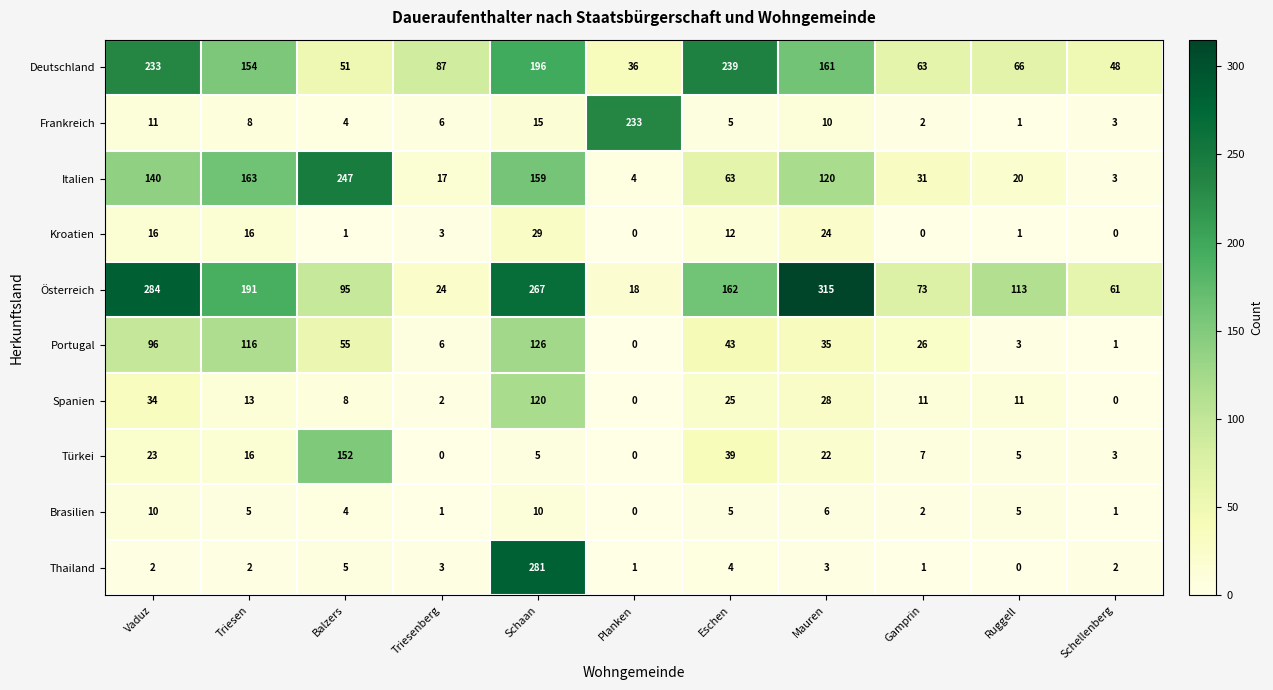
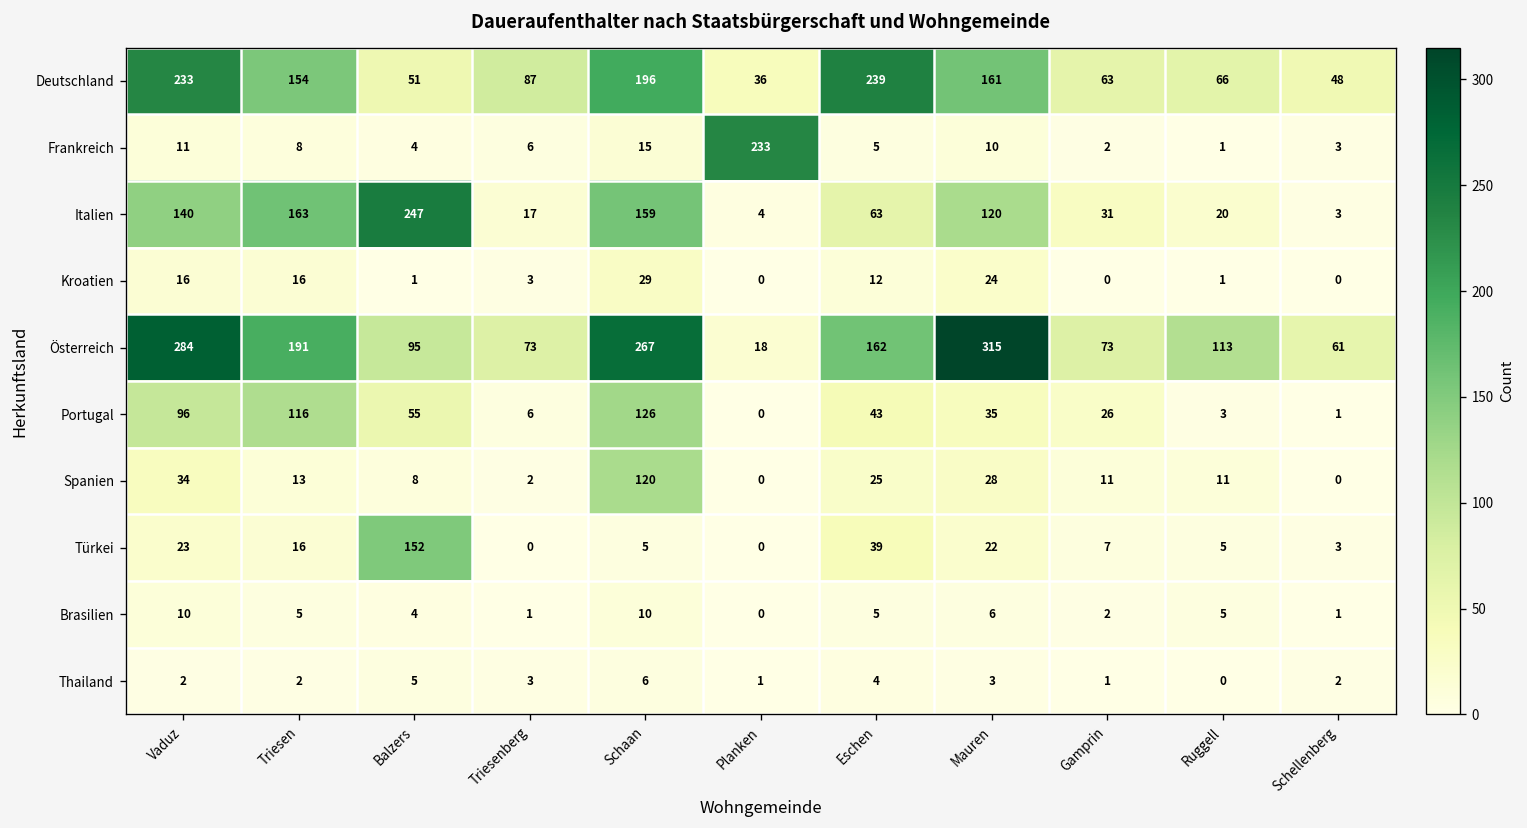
  {
    "Deutschland": {
      "Vaduz": 233,
      "Triesen": 154,
      "Balzers": 51,
      "Triesenberg": 87,
      "Schaan": 196,
      "Planken": 36,
      "Eschen": 239,
      "Mauren": 161,
      "Gamprin": 63,
      "Ruggell": 66,
      "Schellenberg": 48
    },
    "Frankreich": {
      "Vaduz": 11,
      "Triesen": 8,
      "Balzers": 4,
      "Triesenberg": 6,
      "Schaan": 15,
      "Planken": 233,
      "Eschen": 5,
      "Mauren": 10,
      "Gamprin": 2,
      "Ruggell": 1,
      "Schellenberg": 3
    },
    "Italien": {
      "Vaduz": 140,
      "Triesen": 163,
      "Balzers": 247,
      "Triesenberg": 17,
      "Schaan": 159,
      "Planken": 4,
      "Eschen": 63,
      "Mauren": 120,
      "Gamprin": 31,
      "Ruggell": 20,
      "Schellenberg": 3
    },
    "Kroatien": {
      "Vaduz": 16,
      "Triesen": 16,
      "Balzers": 1,
      "Triesenberg": 3,
      "Schaan": 29,
      "Planken": 0,
      "Eschen": 12,
      "Mauren": 24,
      "Gamprin": 0,
      "Ruggell": 1,
      "Schellenberg": 0
    },
    "Österreich": {
      "Vaduz": 284,
      "Triesen": 191,
      "Balzers": 95,
-     "Triesenberg": 24,
+     "Triesenberg": 73,
      "Schaan": 267,
      "Planken": 18,
      "Eschen": 162,
      "Mauren": 315,
      "Gamprin": 73,
      "Ruggell": 113,
      "Schellenberg": 61
    },
    "Portugal": {
      "Vaduz": 96,
      "Triesen": 116,
      "Balzers": 55,
      "Triesenberg": 6,
      "Schaan": 126,
      "Planken": 0,
      "Eschen": 43,
      "Mauren": 35,
      "Gamprin": 26,
      "Ruggell": 3,
      "Schellenberg": 1
    },
    "Spanien": {
      "Vaduz": 34,
      "Triesen": 13,
      "Balzers": 8,
      "Triesenberg": 2,
      "Schaan": 120,
      "Planken": 0,
      "Eschen": 25,
      "Mauren": 28,
      "Gamprin": 11,
      "Ruggell": 11,
      "Schellenberg": 0
    },
    "Türkei": {
      "Vaduz": 23,
      "Triesen": 16,
      "Balzers": 152,
      "Triesenberg": 0,
      "Schaan": 5,
      "Planken": 0,
      "Eschen": 39,
      "Mauren": 22,
      "Gamprin": 7,
      "Ruggell": 5,
      "Schellenberg": 3
    },
    "Brasilien": {
      "Vaduz": 10,
      "Triesen": 5,
      "Balzers": 4,
      "Triesenberg": 1,
      "Schaan": 10,
      "Planken": 0,
      "Eschen": 5,
      "Mauren": 6,
      "Gamprin": 2,
      "Ruggell": 5,
      "Schellenberg": 1
    },
    "Thailand": {
      "Vaduz": 2,
      "Triesen": 2,
      "Balzers": 5,
      "Triesenberg": 3,
-     "Schaan": 281,
+     "Schaan": 6,
      "Planken": 1,
      "Eschen": 4,
      "Mauren": 3,
      "Gamprin": 1,
      "Ruggell": 0,
      "Schellenberg": 2
    }
  }
